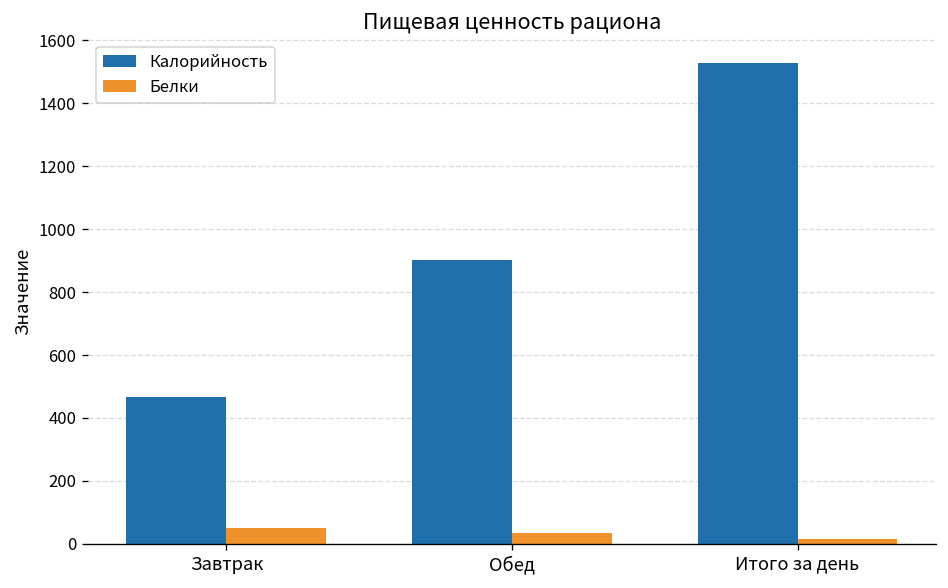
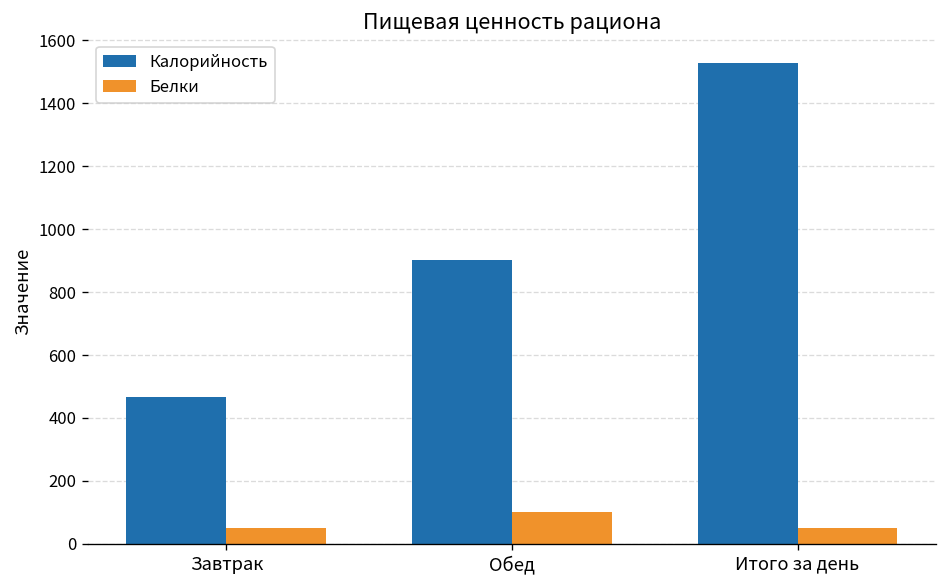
  {
    "Калорийность": {
      "Завтрак": 470,
      "Обед": 900,
      "Итого за день": 1530
    },
    "Белки": {
      "Завтрак": 50,
-     "Обед": 40,
-     "Итого за день": 20
+     "Обед": 100,
+     "Итого за день": 50
    }
  }
